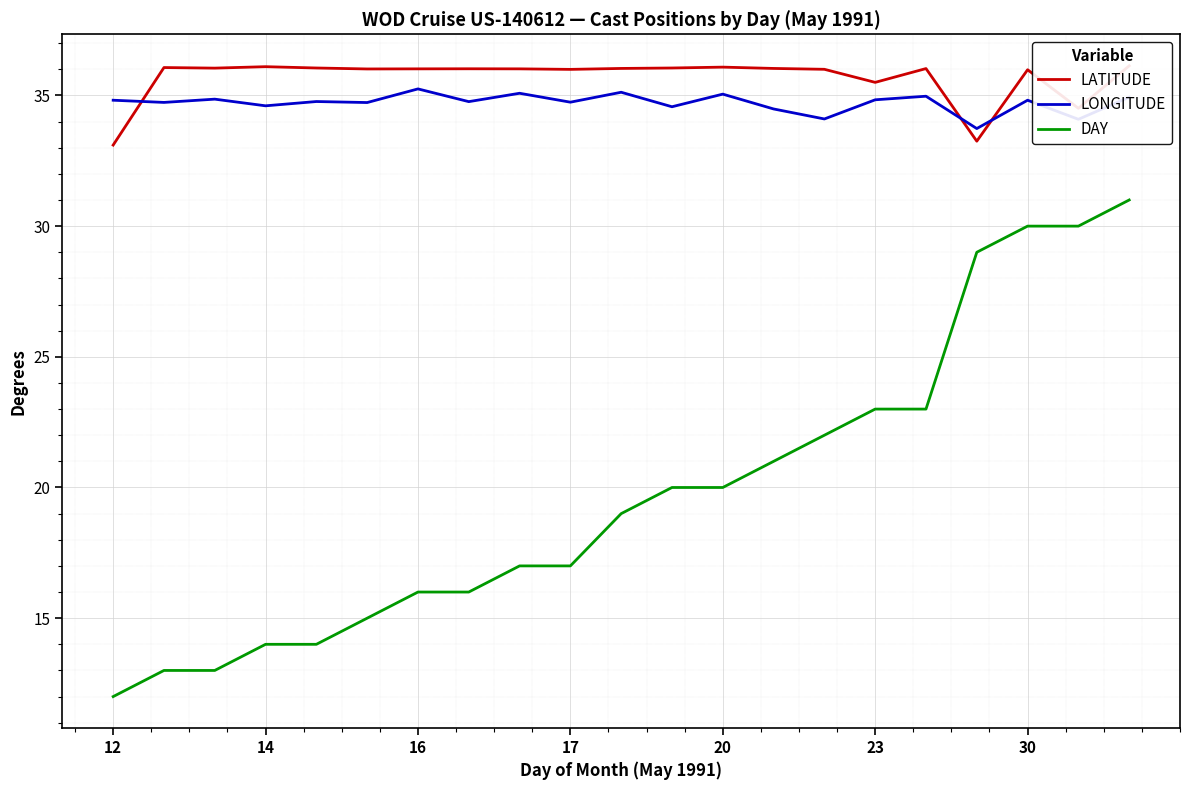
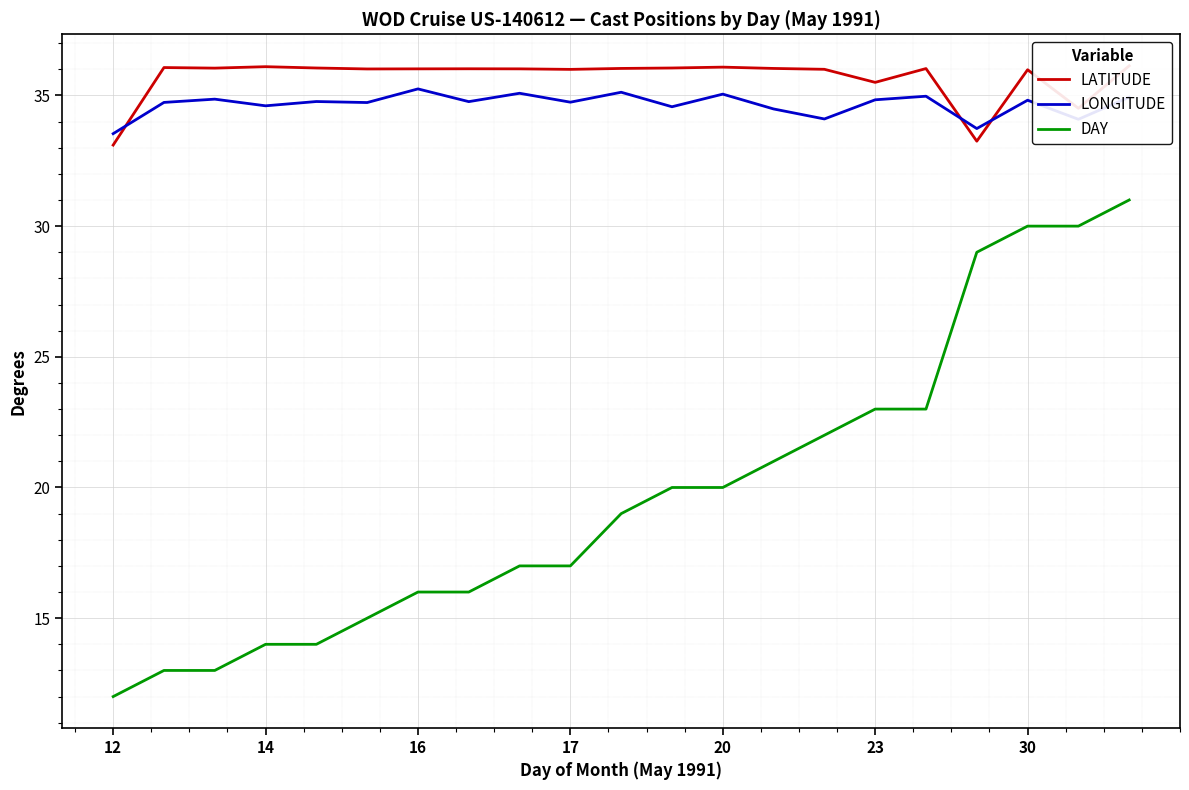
  {
    "LATITUDE": {
      "12": 33.1
    },
    "LONGITUDE": {
-     "12": 34.8
+     "12": 33.5
    },
    "DAY": {
      "12": 12.0
    }
  }
